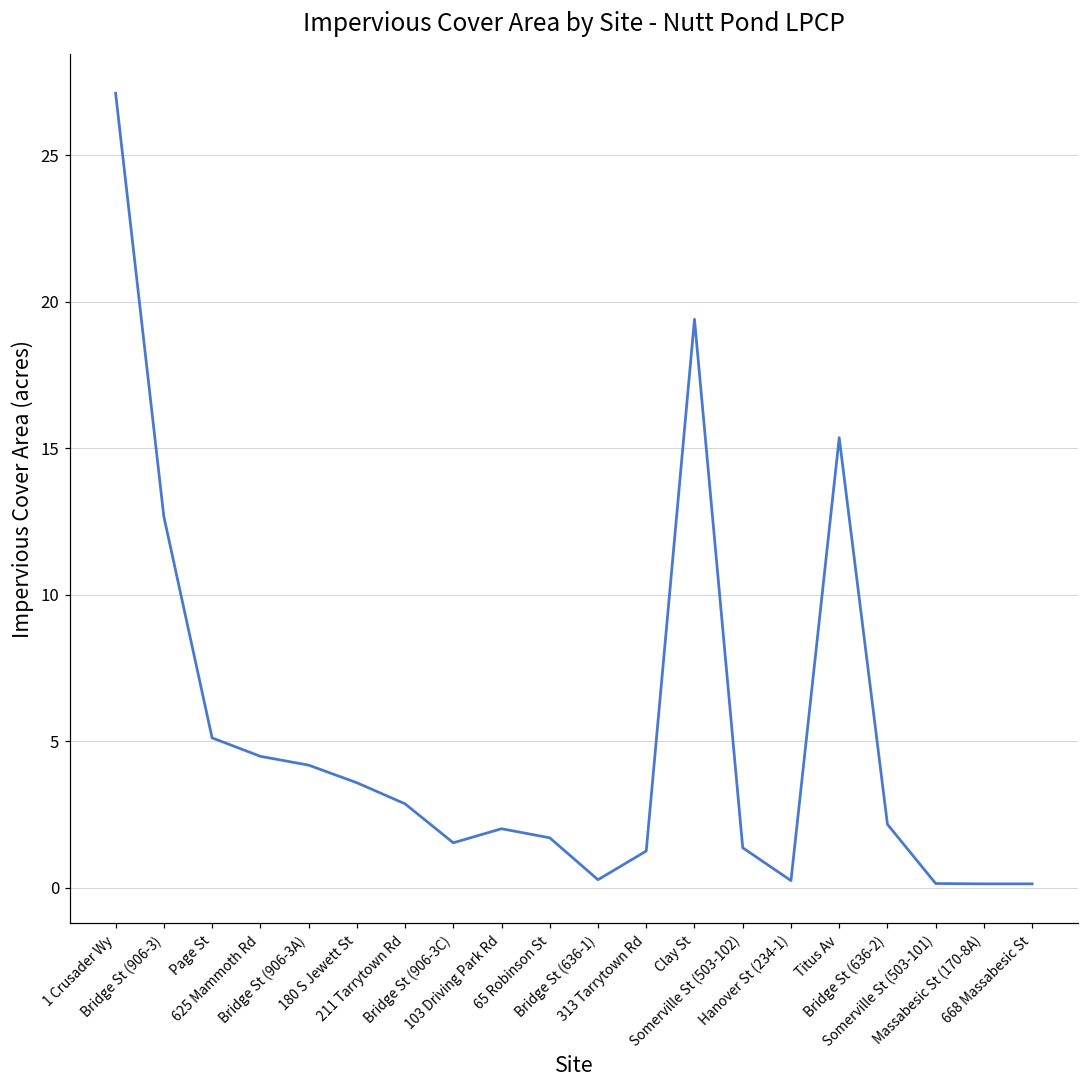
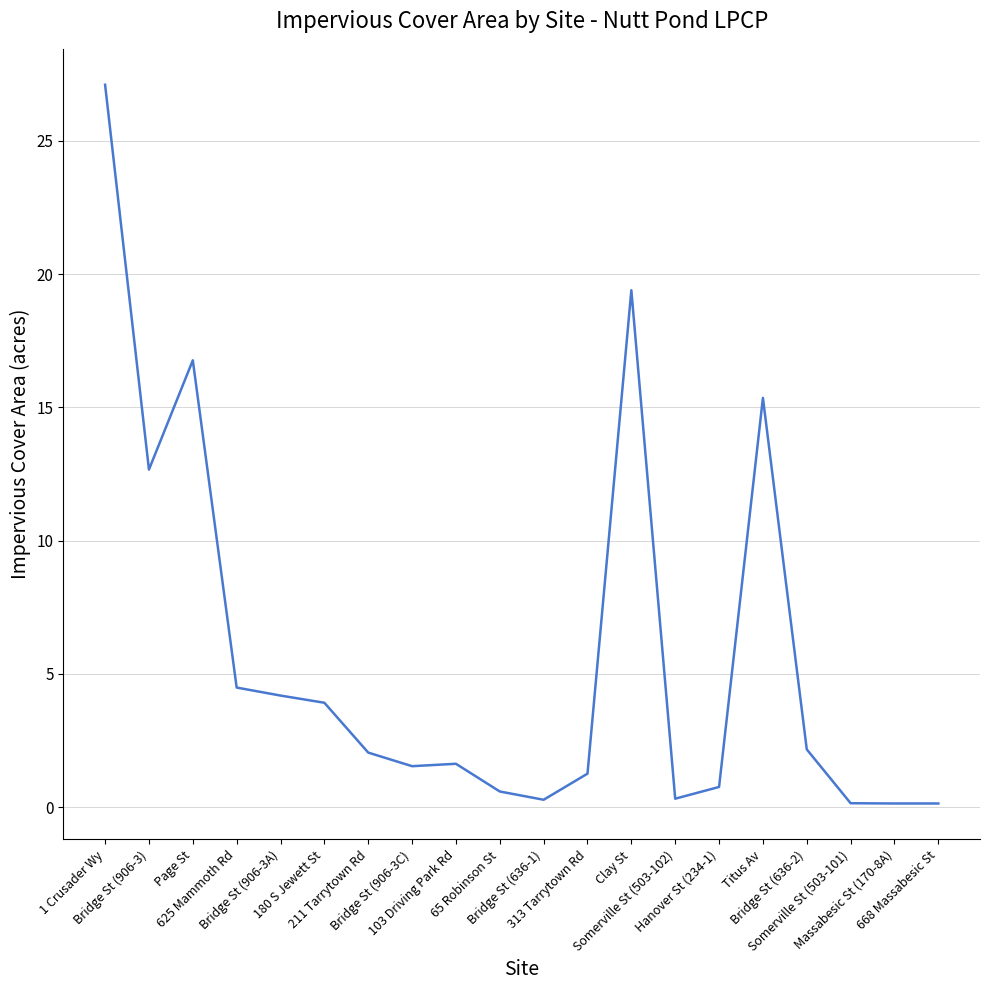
  {
    "1 Crusader Wy": 27.1,
    "Bridge St (906-3)": 12.7,
-   "Page St": 5.1,
+   "Page St": 16.8,
    "625 Mammoth Rd": 4.5,
    "Bridge St (906-3A)": 4.2,
-   "180 S Jewett St": 3.6,
-   "211 Tarrytown Rd": 2.9,
+   "180 S Jewett St": 3.9,
+   "211 Tarrytown Rd": 2.1,
    "Bridge St (906-3C)": 1.5,
-   "103 Driving Park Rd": 2.0,
-   "65 Robinson St": 1.7,
+   "103 Driving Park Rd": 1.6,
+   "65 Robinson St": 0.6,
    "Bridge St (636-1)": 0.3,
    "313 Tarrytown Rd": 1.3,
    "Clay St": 19.4,
-   "Somerville St (503-102)": 1.4,
-   "Hanover St (234-1)": 0.3,
+   "Somerville St (503-102)": 0.3,
+   "Hanover St (234-1)": 0.8,
    "Titus Av": 15.4,
    "Bridge St (636-2)": 2.2,
    "Somerville St (503-101)": 0.2,
    "Massabesic St (170-8A)": 0.1,
    "668 Massabesic St": 0.1
  }
